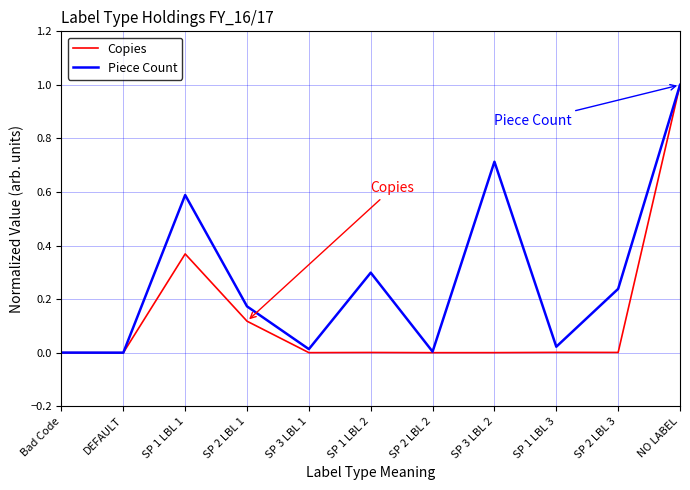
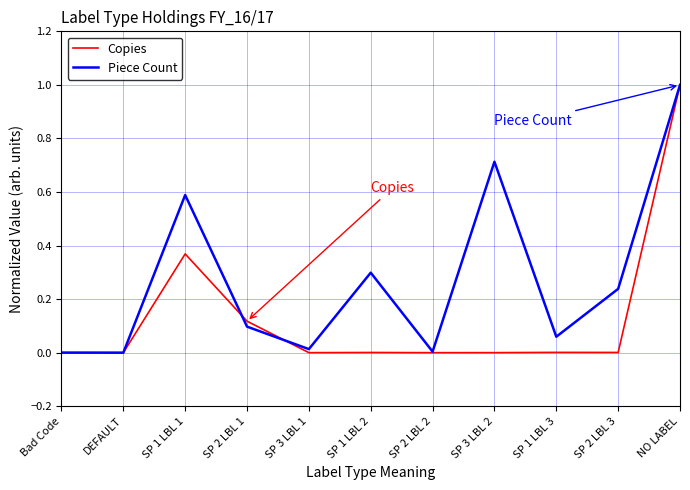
  {
    "Copies": {
      "SP 1 LBL 1": 0.37,
      "SP 2 LBL 1": 0.12,
      "SP 3 LBL 1": 0.00,
      "SP 1 LBL 2": 0.00,
      "SP 3 LBL 2": 0.00,
      "SP 1 LBL 3": 0.00,
      "SP 2 LBL 3": 0.00
    },
    "Piece Count": {
      "SP 1 LBL 1": 0.59,
-     "SP 2 LBL 1": 0.17,
+     "SP 2 LBL 1": 0.10,
      "SP 3 LBL 1": 0.01,
      "SP 1 LBL 2": 0.30,
      "SP 3 LBL 2": 0.71,
-     "SP 1 LBL 3": 0.02,
+     "SP 1 LBL 3": 0.06,
      "SP 2 LBL 3": 0.24
    }
  }
